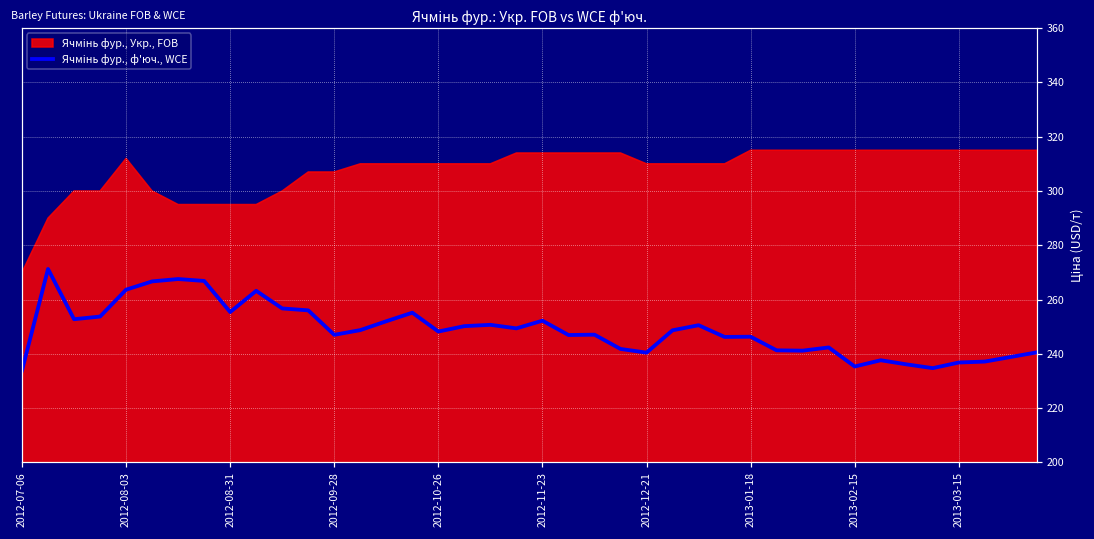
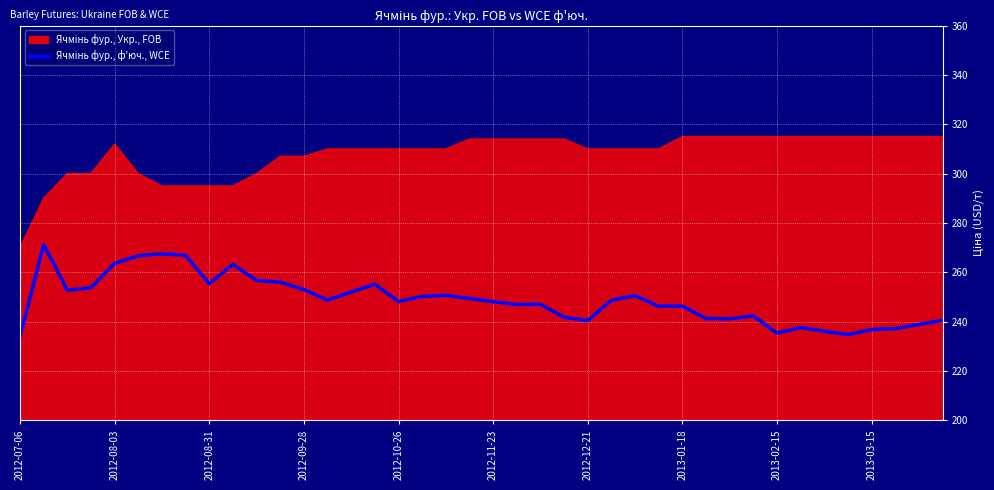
  {
    "Ячмінь фур., ф'юч., WCE": {
      "2012-07-06": 234,
      "2012-08-03": 264,
      "2012-08-31": 255,
-     "2012-09-28": 247,
+     "2012-09-28": 253,
      "2012-10-26": 248,
-     "2012-11-23": 252,
+     "2012-11-23": 248,
      "2012-12-21": 240,
      "2013-01-18": 246,
      "2013-02-15": 235,
      "2013-03-15": 237
    },
    "Ячмінь фур., Укр., FOB": {
      "2012-07-06": 270,
      "2012-08-03": 312,
      "2012-08-31": 295,
      "2012-09-28": 307,
      "2012-10-26": 310,
      "2012-11-23": 314,
      "2012-12-21": 310,
      "2013-01-18": 315,
      "2013-02-15": 315,
      "2013-03-15": 315
    }
  }
